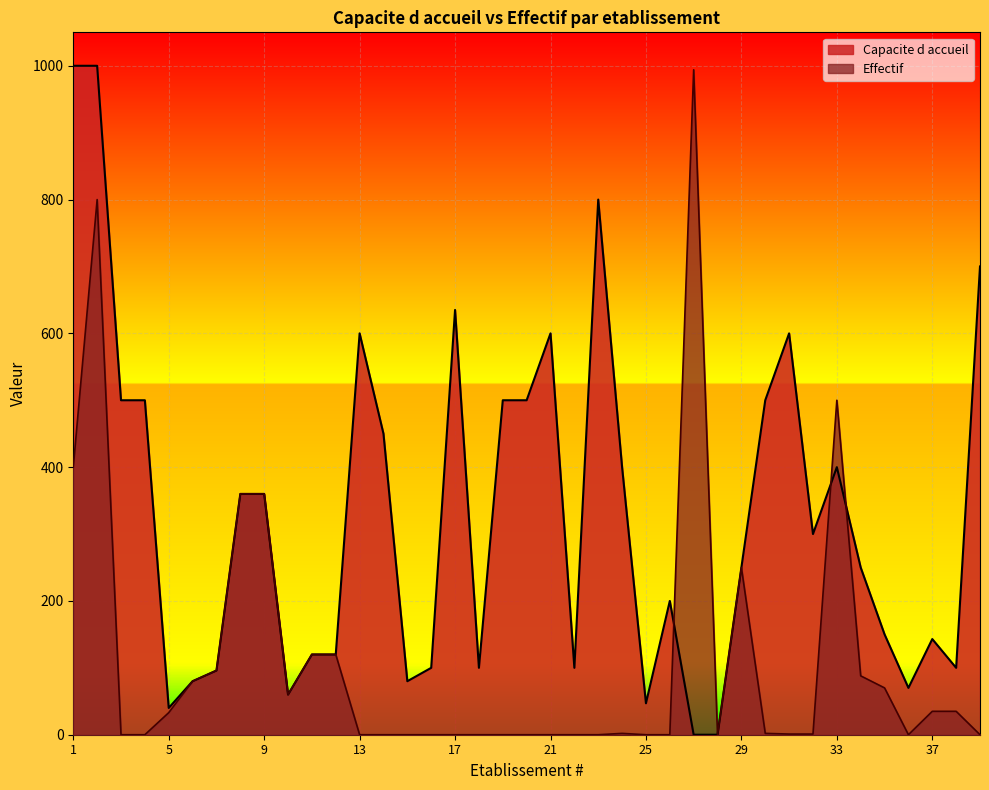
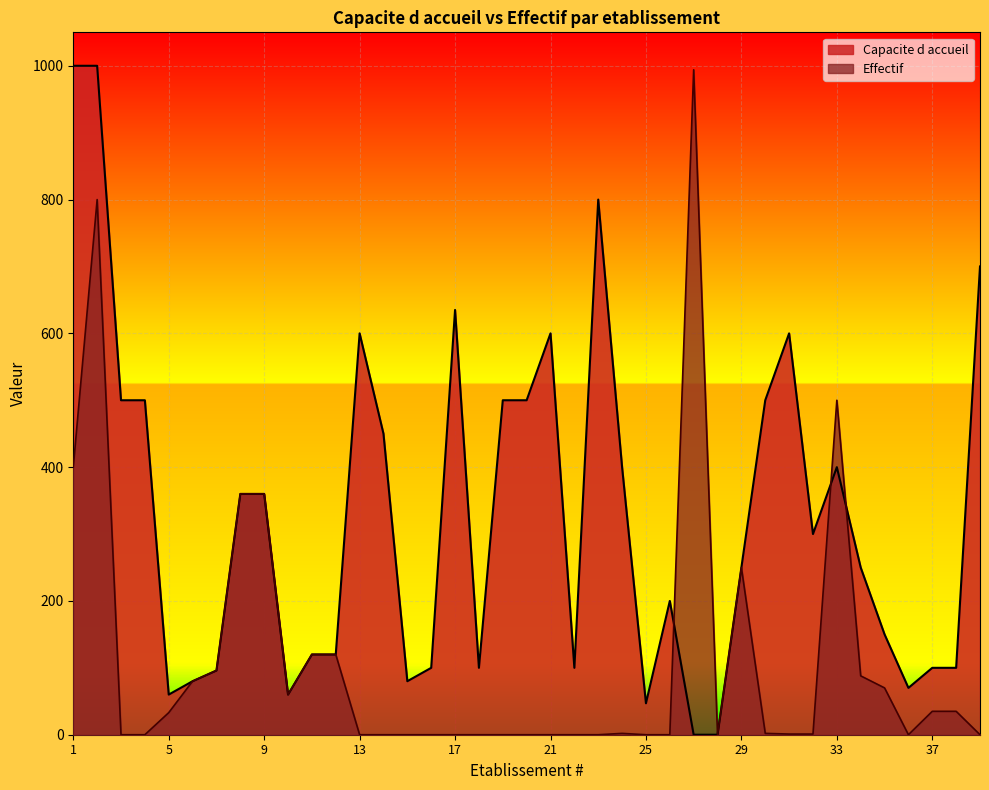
  {
    "Capacite d accueil": {
      "1": 1000,
-     "5": 40,
+     "5": 60,
      "13": 600,
      "17": 640,
      "21": 600,
      "25": 50,
      "33": 400,
-     "37": 140
+     "37": 100
    },
    "Effectif": {
      "1": 400,
      "5": 30,
      "13": 0,
      "17": 0,
      "21": 0,
      "25": 0,
      "33": 500,
      "37": 40
    }
  }
